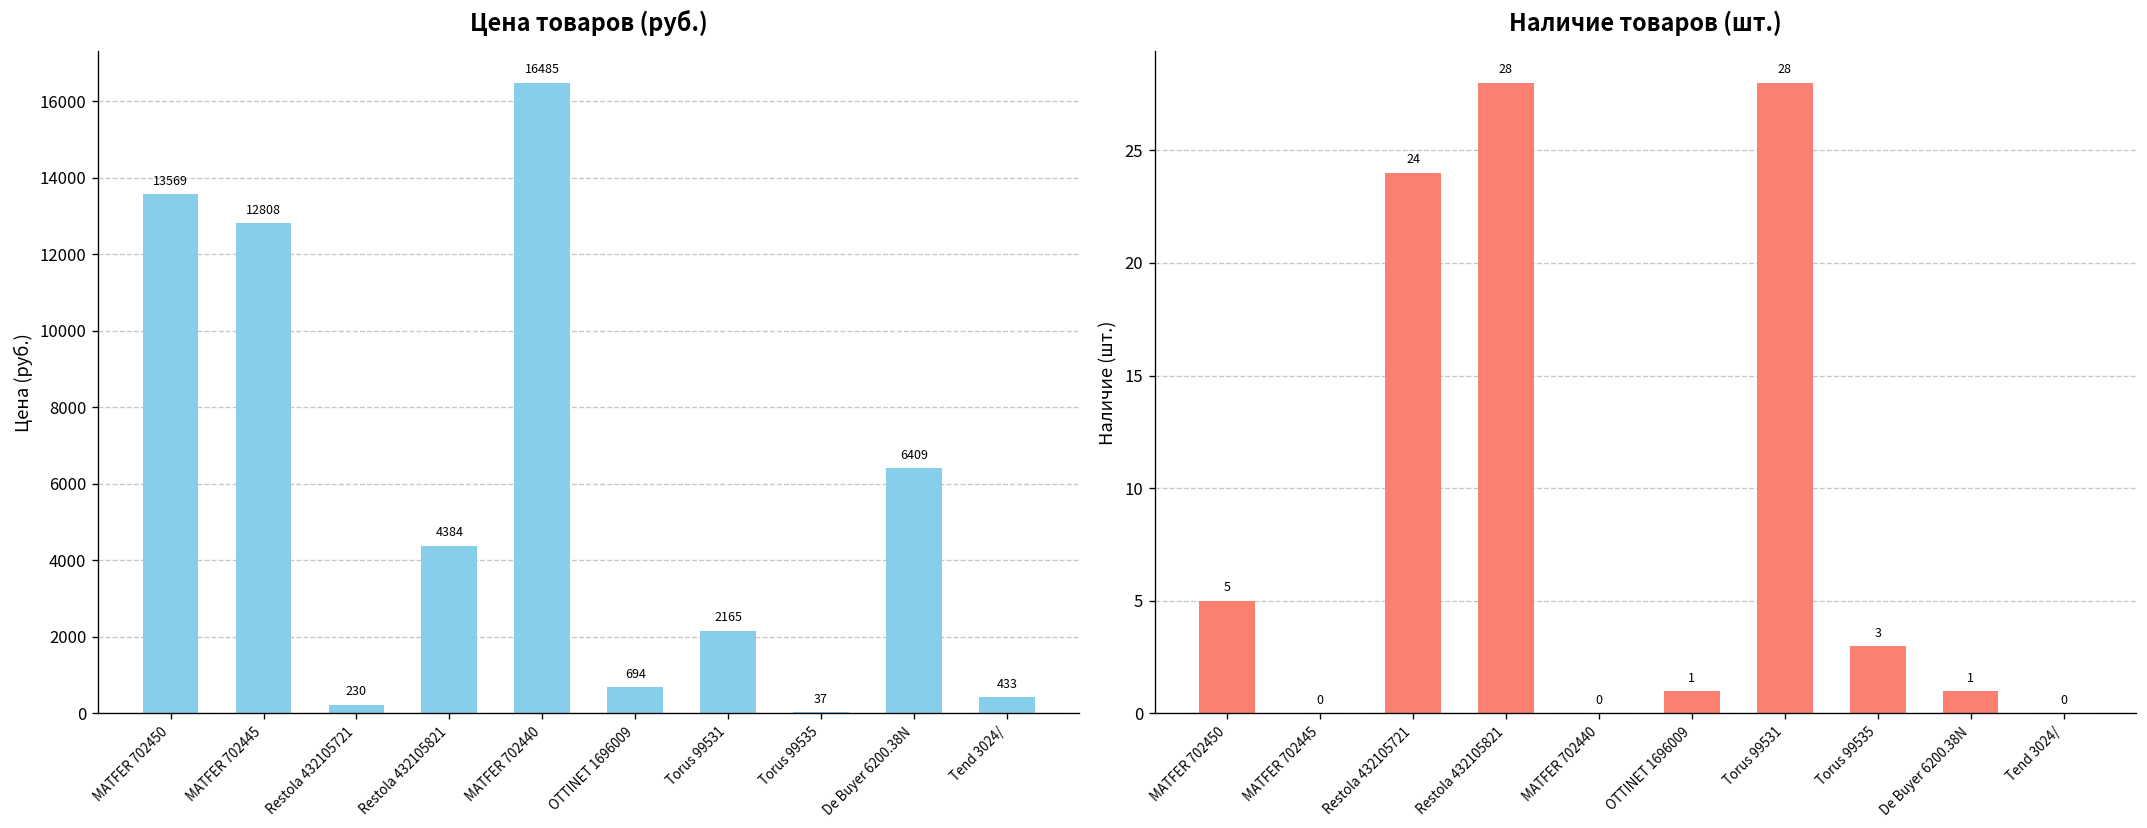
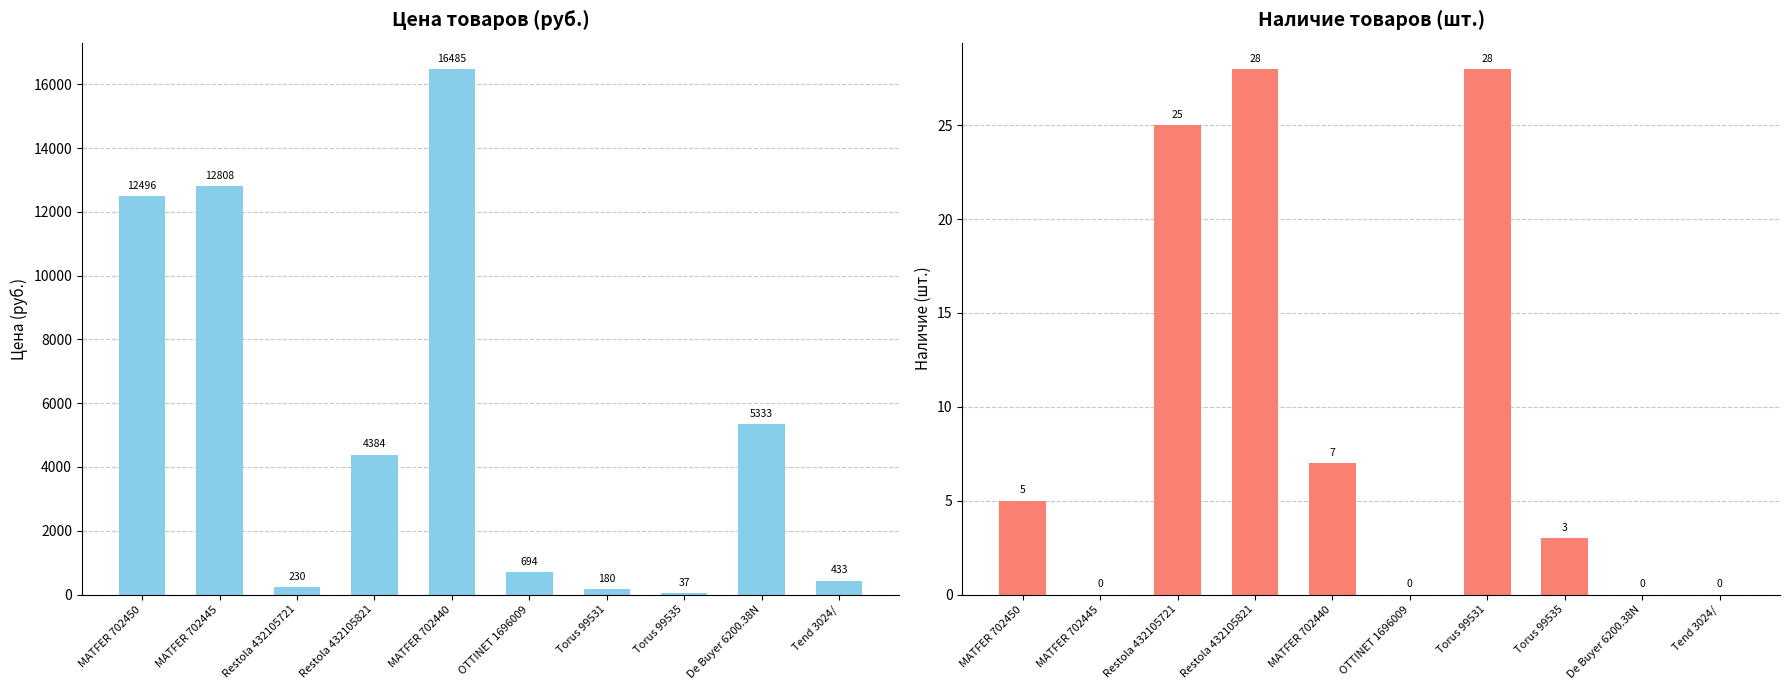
  {
    "Цена товаров (руб.)": {
-     "MATFER 702450": 13569,
+     "MATFER 702450": 12496,
      "MATFER 702445": 12808,
      "Restola 432105721": 230,
      "Restola 432105821": 4384,
      "MATFER 702440": 16485,
      "OTTINET 1696009": 694,
-     "Torus 99531": 2165,
+     "Torus 99531": 180,
      "Torus 99535": 37,
-     "De Buyer 6200.38N": 6409,
+     "De Buyer 6200.38N": 5333,
      "Tend 3024/": 433
    },
    "Наличие товаров (шт.)": {
      "MATFER 702450": 5,
      "MATFER 702445": 0,
-     "Restola 432105721": 24,
+     "Restola 432105721": 25,
      "Restola 432105821": 28,
-     "MATFER 702440": 0,
-     "OTTINET 1696009": 1,
+     "MATFER 702440": 7,
+     "OTTINET 1696009": 0,
      "Torus 99531": 28,
      "Torus 99535": 3,
-     "De Buyer 6200.38N": 1,
+     "De Buyer 6200.38N": 0,
      "Tend 3024/": 0
    }
  }
